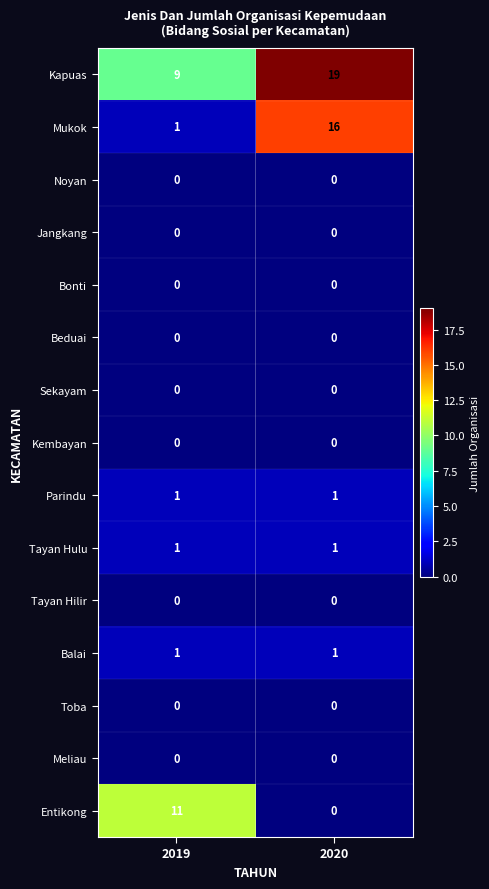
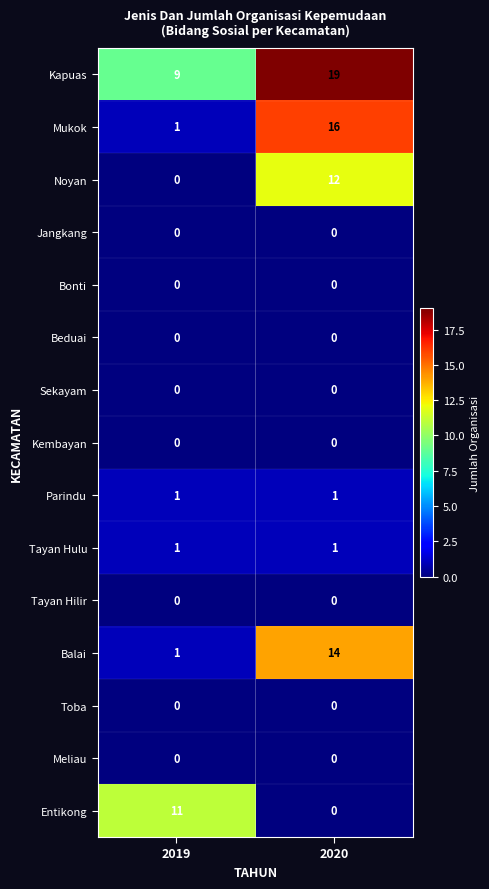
  {
    "Kapuas": {
      "2019": 9,
      "2020": 19
    },
    "Mukok": {
      "2019": 1,
      "2020": 16
    },
    "Noyan": {
      "2019": 0,
-     "2020": 0
+     "2020": 12
    },
    "Jangkang": {
      "2019": 0,
      "2020": 0
    },
    "Bonti": {
      "2019": 0,
      "2020": 0
    },
    "Beduai": {
      "2019": 0,
      "2020": 0
    },
    "Sekayam": {
      "2019": 0,
      "2020": 0
    },
    "Kembayan": {
      "2019": 0,
      "2020": 0
    },
    "Parindu": {
      "2019": 1,
      "2020": 1
    },
    "Tayan Hulu": {
      "2019": 1,
      "2020": 1
    },
    "Tayan Hilir": {
      "2019": 0,
      "2020": 0
    },
    "Balai": {
      "2019": 1,
-     "2020": 1
+     "2020": 14
    },
    "Toba": {
      "2019": 0,
      "2020": 0
    },
    "Meliau": {
      "2019": 0,
      "2020": 0
    },
    "Entikong": {
      "2019": 11,
      "2020": 0
    }
  }
